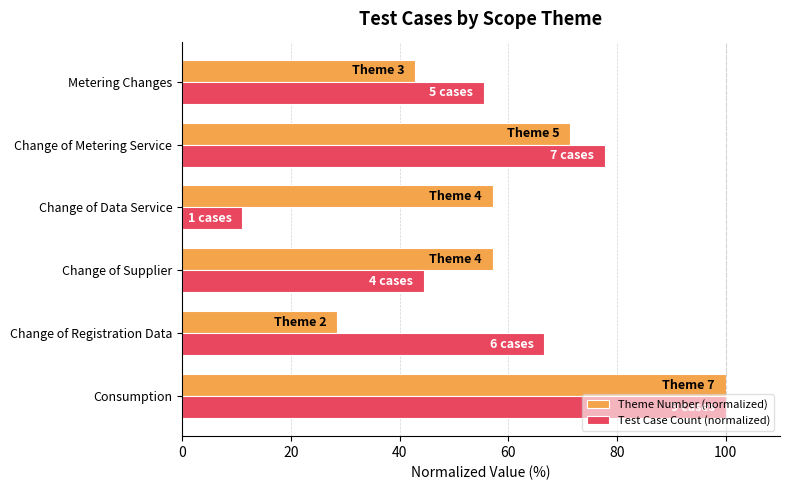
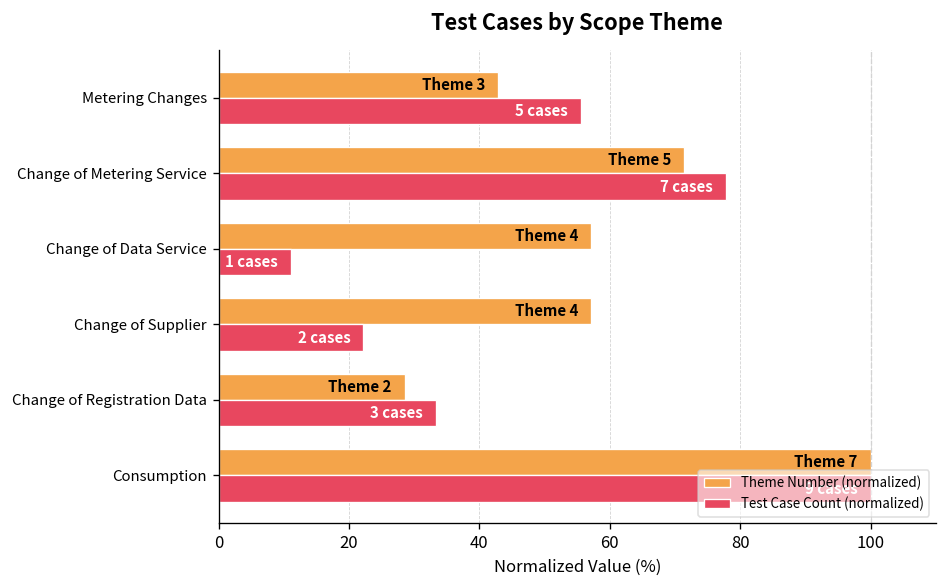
  {
    "Test Case Count (normalized)": {
-     "Change of Supplier": 4,
-     "Change of Registration Data": 6
+     "Change of Supplier": 2,
+     "Change of Registration Data": 3
    }
  }
